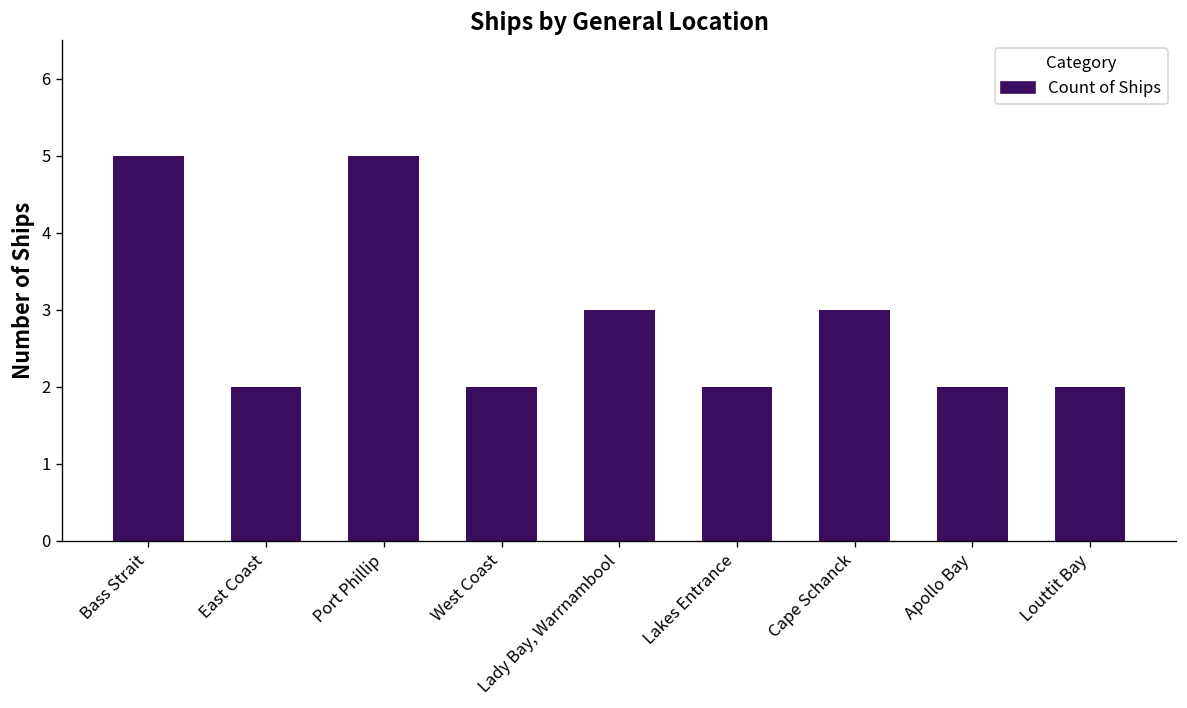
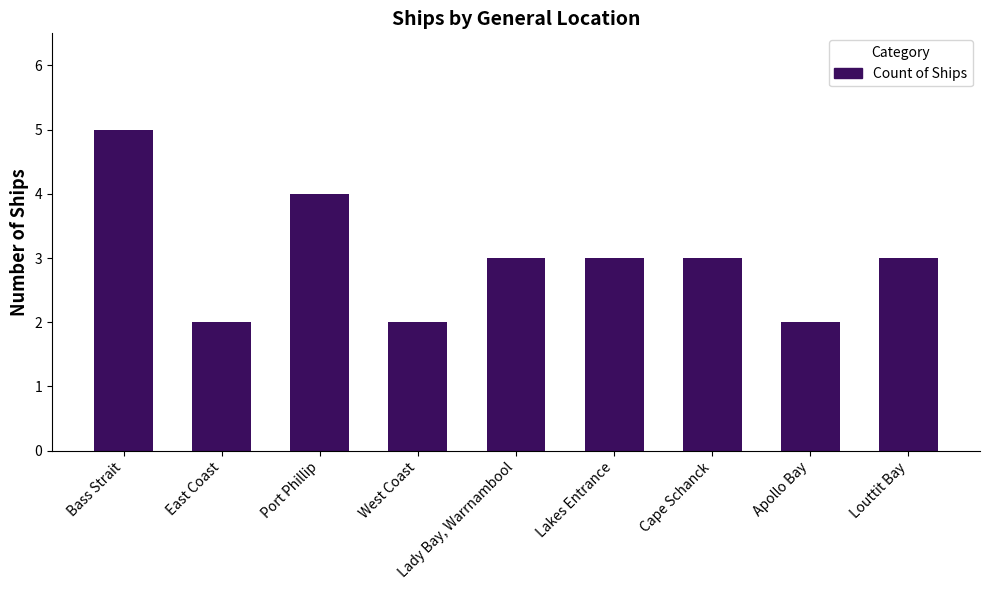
  {
    "Bass Strait": 5,
    "East Coast": 2,
-   "Port Phillip": 5,
+   "Port Phillip": 4,
    "West Coast": 2,
    "Lady Bay, Warrnambool": 3,
-   "Lakes Entrance": 2,
+   "Lakes Entrance": 3,
    "Cape Schanck": 3,
    "Apollo Bay": 2,
-   "Louttit Bay": 2
+   "Louttit Bay": 3
  }
